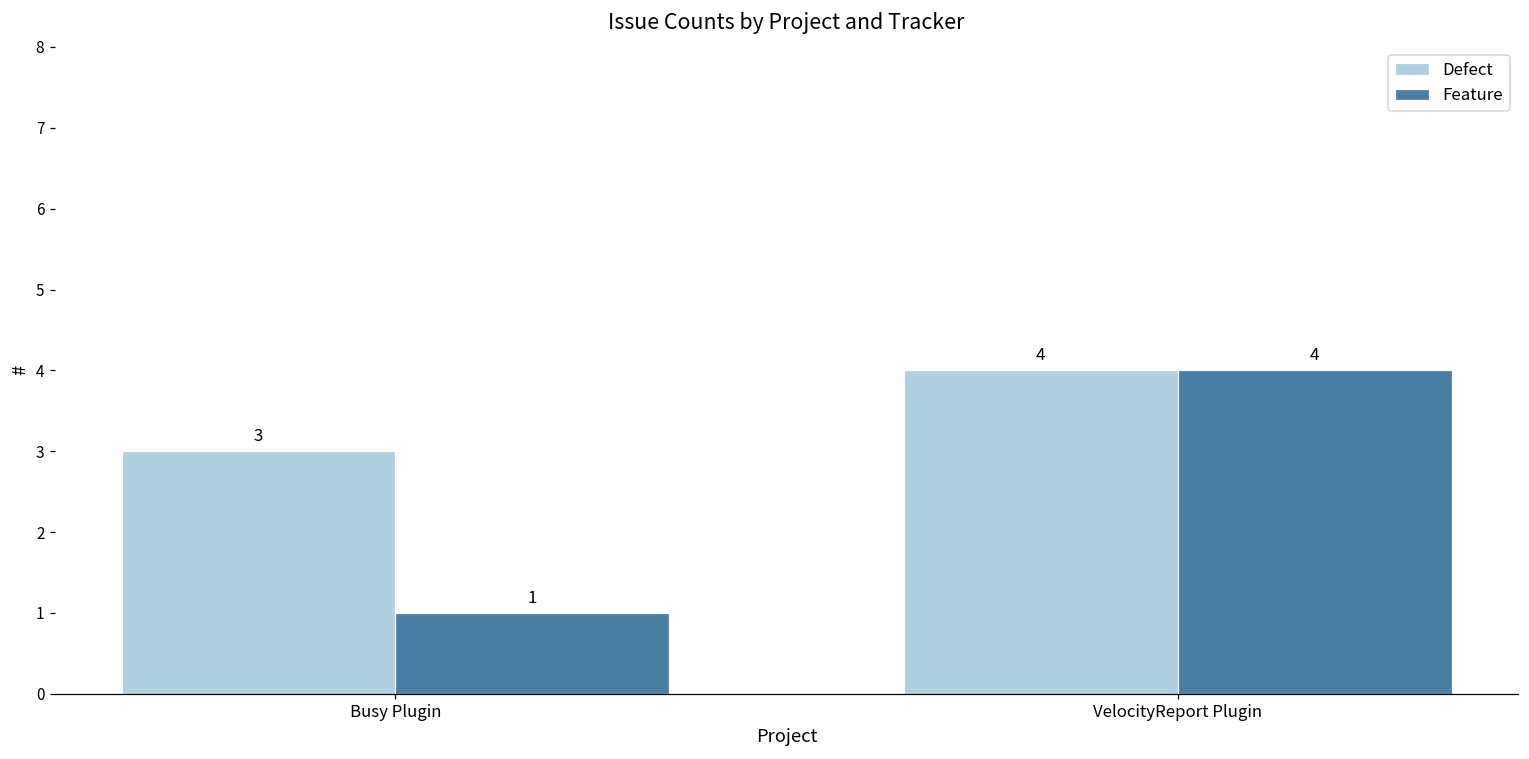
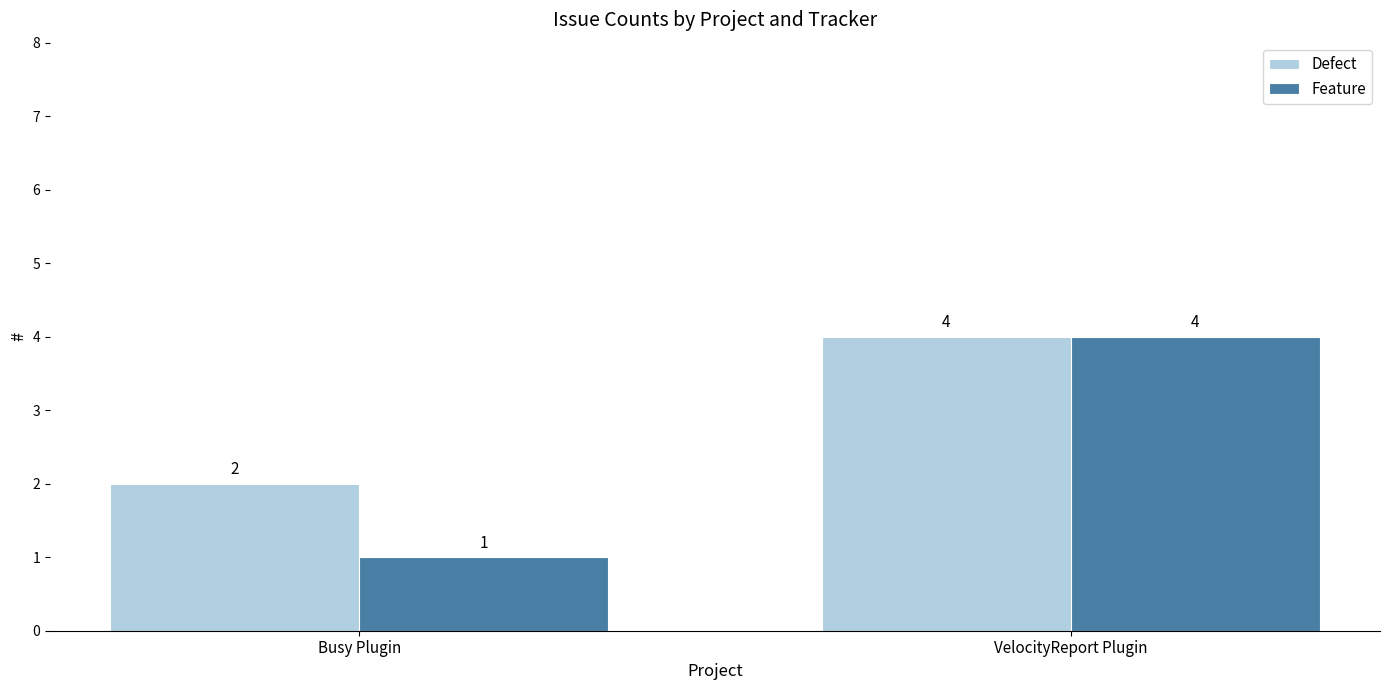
  {
    "Defect": {
-     "Busy Plugin": 3,
+     "Busy Plugin": 2,
      "VelocityReport Plugin": 4
    },
    "Feature": {
      "Busy Plugin": 1,
      "VelocityReport Plugin": 4
    }
  }
